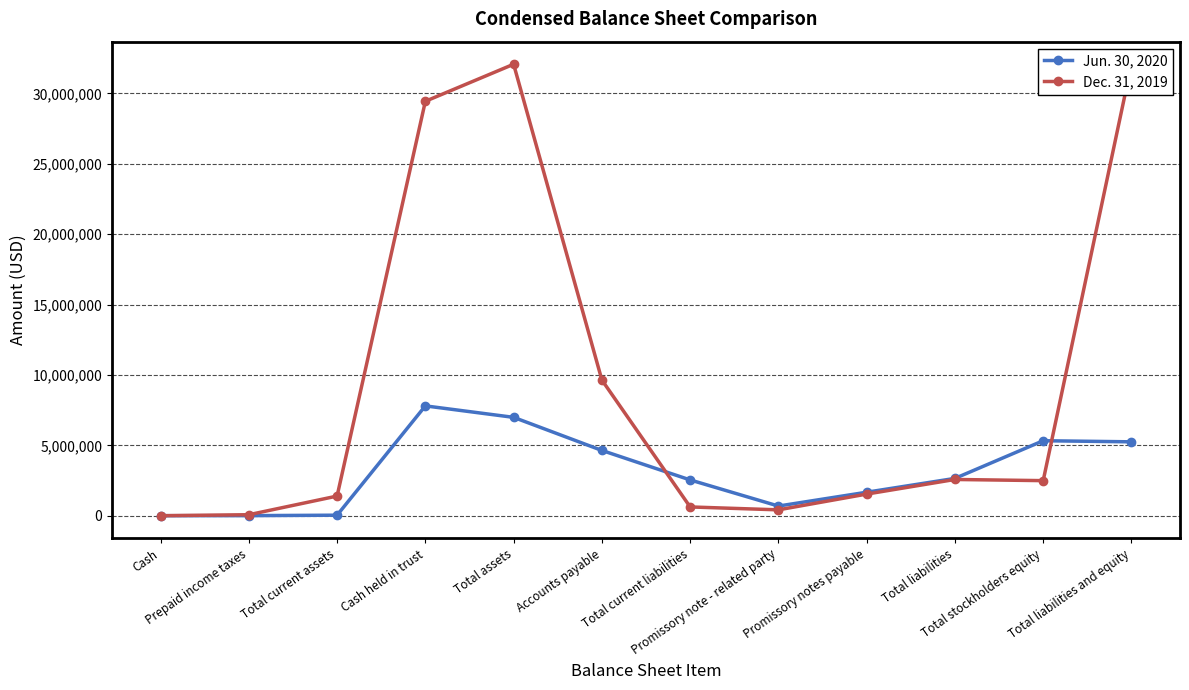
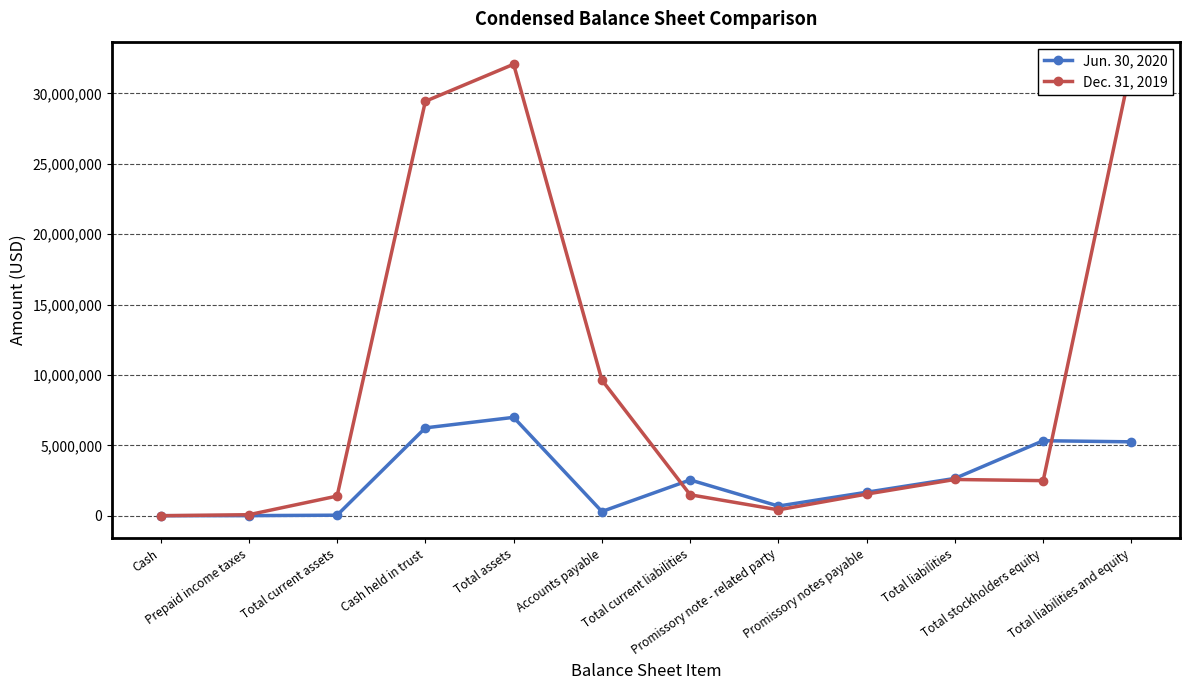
  {
    "Jun. 30, 2020": {
      "Total current assets": "0",
-     "Cash held in trust": "7,800,000",
+     "Cash held in trust": "6,200,000",
      "Total assets": "7,000,000",
-     "Accounts payable": "4,600,000",
+     "Accounts payable": "300,000",
      "Total current liabilities": "2,500,000",
      "Promissory note - related party": "700,000",
      "Total stockholders equity": "5,300,000",
      "Total liabilities and equity": "5,200,000"
    },
    "Dec. 31, 2019": {
      "Total current assets": "1,400,000",
      "Cash held in trust": "29,400,000",
      "Total assets": "32,100,000",
      "Accounts payable": "9,600,000",
-     "Total current liabilities": "600,000",
+     "Total current liabilities": "1,500,000",
      "Promissory note - related party": "400,000",
      "Total stockholders equity": "2,500,000"
    }
  }
